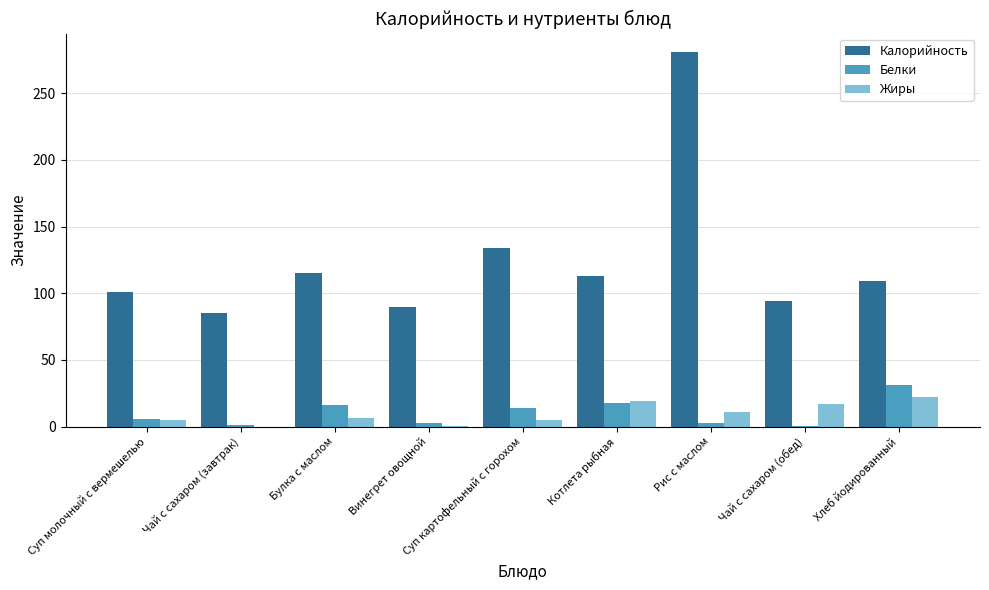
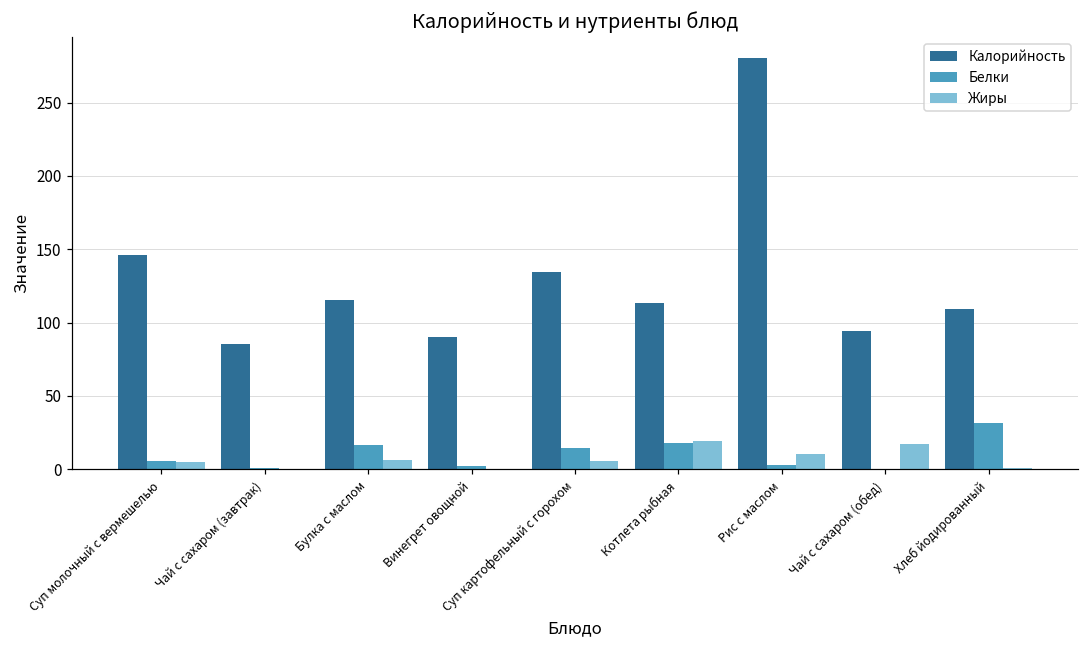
  {
    "Калорийность": {
-     "Суп молочный с вермешелью": 101,
+     "Суп молочный с вермешелью": 146,
      "Чай с сахаром (завтрак)": 85,
      "Булка с маслом": 115,
      "Винегрет овощной": 90,
      "Суп картофельный с горохом": 134,
      "Котлета рыбная": 113,
      "Рис с маслом": 281,
      "Чай с сахаром (обед)": 94,
      "Хлеб йодированный": 110
    },
    "Белки": {
      "Суп молочный с вермешелью": 6,
      "Булка с маслом": 16,
      "Винегрет овощной": 2,
      "Суп картофельный с горохом": 14,
      "Котлета рыбная": 18,
      "Рис с маслом": 3,
      "Хлеб йодированный": 31
    },
    "Жиры": {
      "Суп молочный с вермешелью": 5,
      "Чай с сахаром (завтрак)": 0,
      "Булка с маслом": 6,
      "Суп картофельный с горохом": 5,
      "Котлета рыбная": 19,
      "Рис с маслом": 11,
      "Чай с сахаром (обед)": 17,
-     "Хлеб йодированный": 22
+     "Хлеб йодированный": 1
    }
  }
